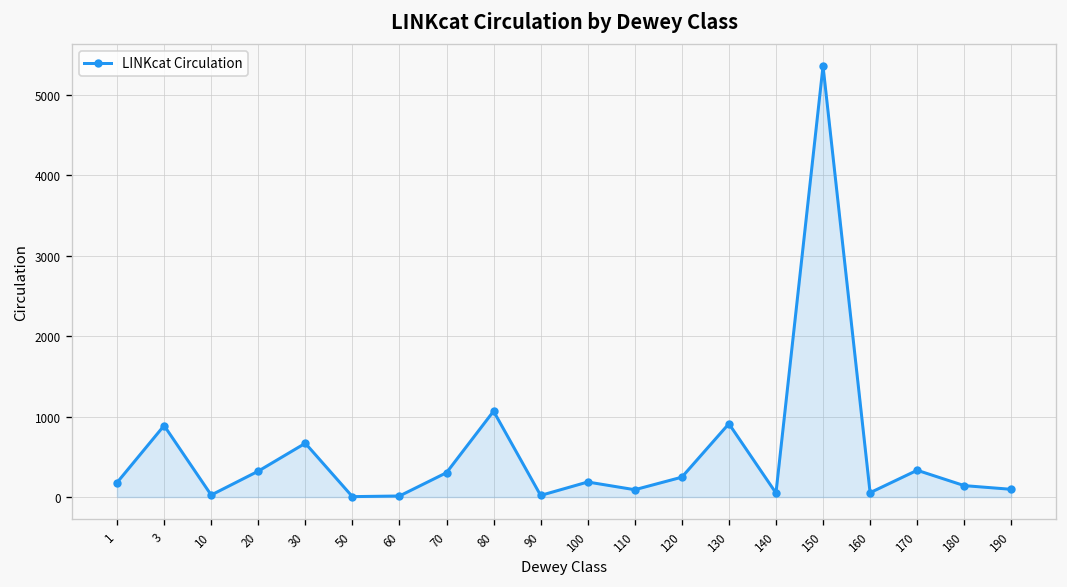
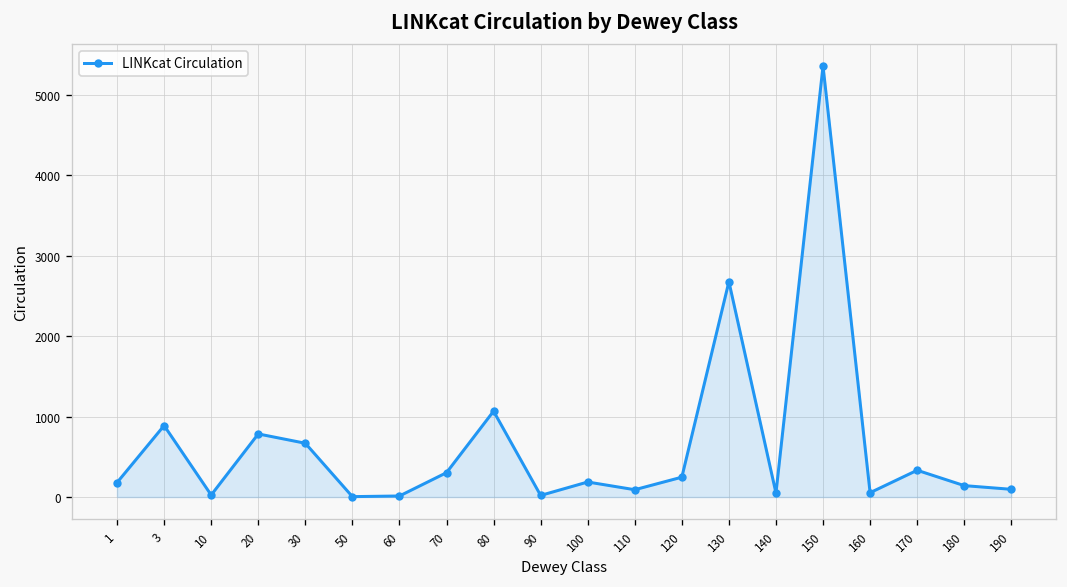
  {
    "1": 200,
    "3": 900,
    "10": 0,
-   "20": 300,
+   "20": 800,
    "30": 700,
    "50": 0,
    "60": 0,
    "70": 300,
    "80": 1100,
    "90": 0,
    "100": 200,
    "110": 100,
    "120": 200,
-   "130": 900,
+   "130": 2700,
    "140": 100,
    "150": 5400,
    "160": 100,
    "170": 300,
    "180": 100,
    "190": 100
  }
